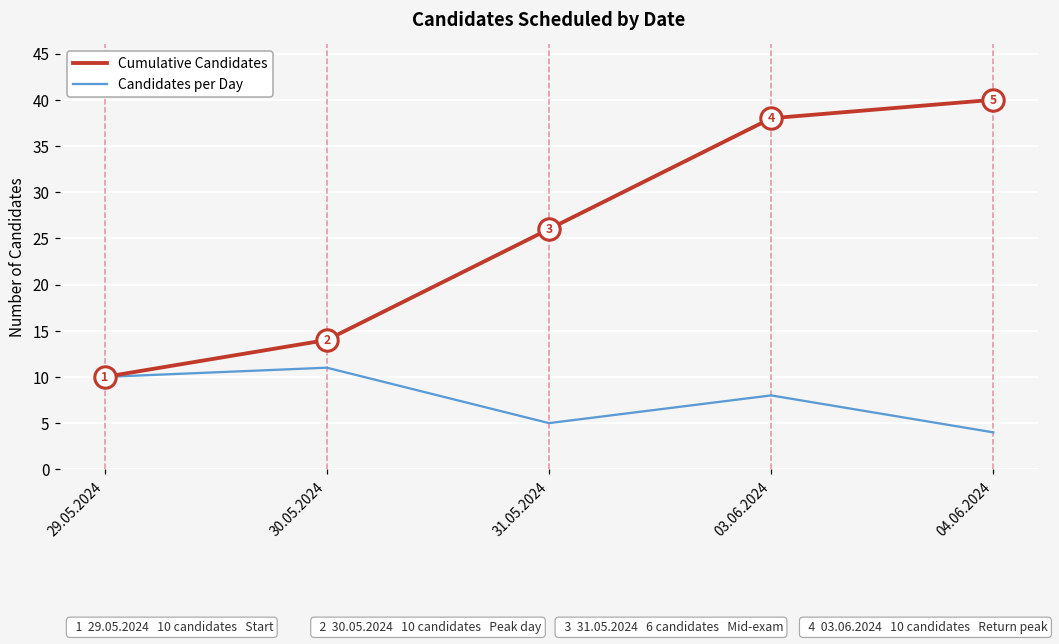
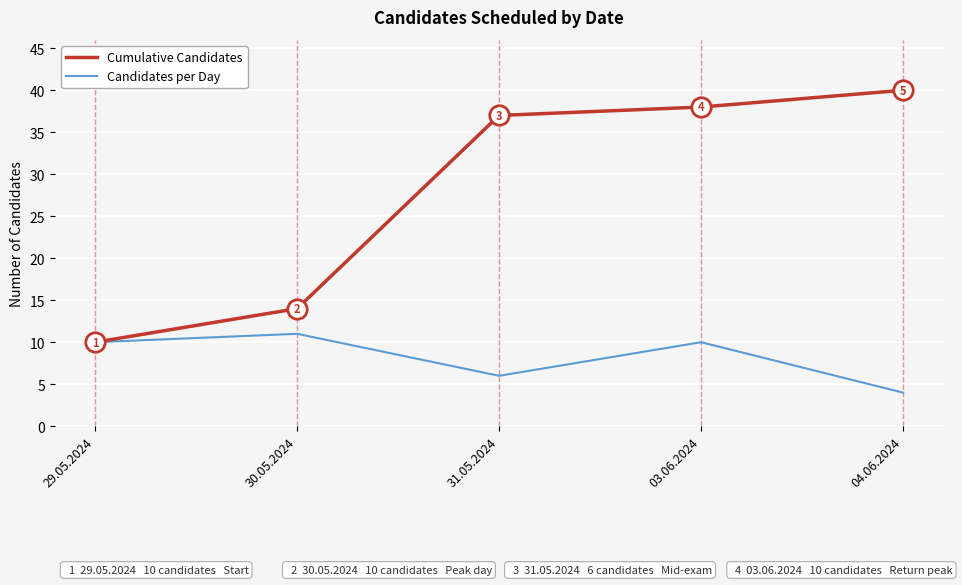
  {
    "Cumulative Candidates": {
-     "31.05.2024": 26
+     "31.05.2024": 37
    },
    "Candidates per Day": {
      "30.05.2024": 11,
-     "31.05.2024": 5,
-     "03.06.2024": 8,
+     "31.05.2024": 6,
+     "03.06.2024": 10,
      "04.06.2024": 4
    }
  }
